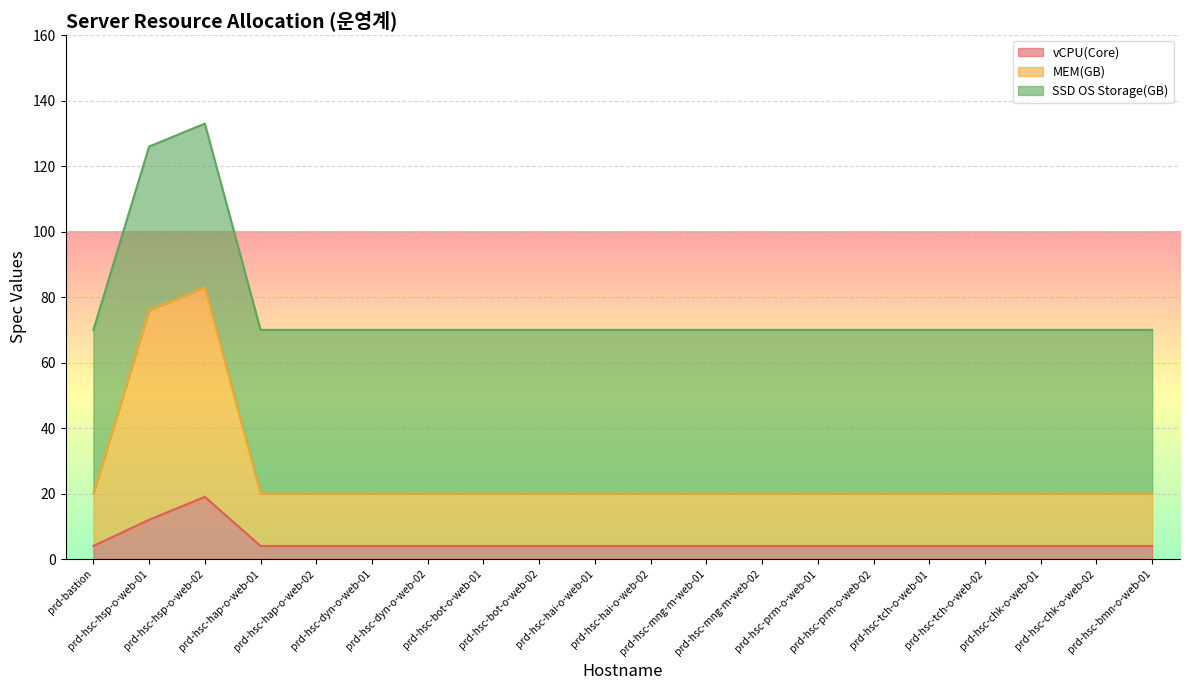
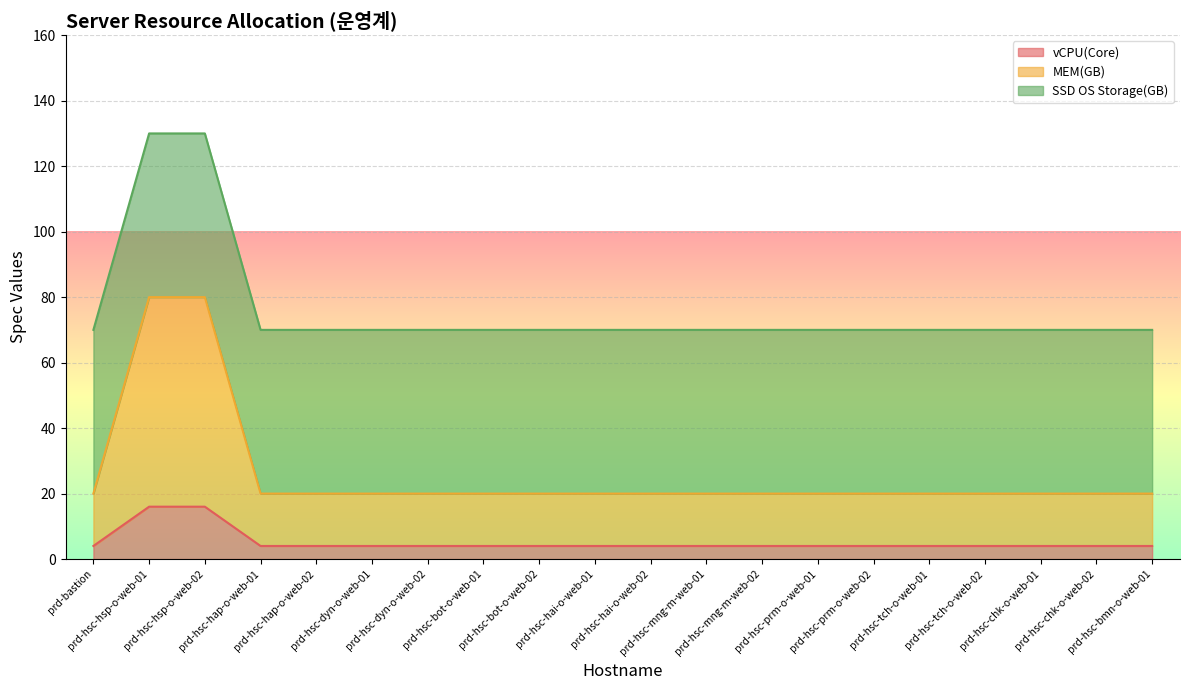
  {
    "vCPU(Core)": {
      "prd-bastion": 4,
-     "prd-hsc-hsp-o-web-01": 12,
-     "prd-hsc-hsp-o-web-02": 19,
+     "prd-hsc-hsp-o-web-01": 16,
+     "prd-hsc-hsp-o-web-02": 16,
      "prd-hsc-hap-o-web-01": 4,
      "prd-hsc-hap-o-web-02": 4,
      "prd-hsc-dyn-o-web-01": 4,
      "prd-hsc-dyn-o-web-02": 4,
      "prd-hsc-bot-o-web-01": 4,
      "prd-hsc-bot-o-web-02": 4,
      "prd-hsc-hai-o-web-01": 4,
      "prd-hsc-hai-o-web-02": 4,
      "prd-hsc-mng-m-web-01": 4,
      "prd-hsc-mng-m-web-02": 4,
      "prd-hsc-prm-o-web-01": 4,
      "prd-hsc-prm-o-web-02": 4,
      "prd-hsc-tch-o-web-01": 4,
      "prd-hsc-tch-o-web-02": 4,
      "prd-hsc-chk-o-web-01": 4,
      "prd-hsc-chk-o-web-02": 4,
      "prd-hsc-bmn-o-web-01": 4
    },
    "MEM(GB)": {
      "prd-bastion": 16,
      "prd-hsc-hsp-o-web-01": 64,
      "prd-hsc-hsp-o-web-02": 64,
      "prd-hsc-hap-o-web-01": 16,
      "prd-hsc-hap-o-web-02": 16,
      "prd-hsc-dyn-o-web-01": 16,
      "prd-hsc-dyn-o-web-02": 16,
      "prd-hsc-bot-o-web-01": 16,
      "prd-hsc-bot-o-web-02": 16,
      "prd-hsc-hai-o-web-01": 16,
      "prd-hsc-hai-o-web-02": 16,
      "prd-hsc-mng-m-web-01": 16,
      "prd-hsc-mng-m-web-02": 16,
      "prd-hsc-prm-o-web-01": 16,
      "prd-hsc-prm-o-web-02": 16,
      "prd-hsc-tch-o-web-01": 16,
      "prd-hsc-tch-o-web-02": 16,
      "prd-hsc-chk-o-web-01": 16,
      "prd-hsc-chk-o-web-02": 16,
      "prd-hsc-bmn-o-web-01": 16
    },
    "SSD OS Storage(GB)": {
      "prd-bastion": 50,
      "prd-hsc-hsp-o-web-01": 50,
      "prd-hsc-hsp-o-web-02": 50,
      "prd-hsc-hap-o-web-01": 50,
      "prd-hsc-hap-o-web-02": 50,
      "prd-hsc-dyn-o-web-01": 50,
      "prd-hsc-dyn-o-web-02": 50,
      "prd-hsc-bot-o-web-01": 50,
      "prd-hsc-bot-o-web-02": 50,
      "prd-hsc-hai-o-web-01": 50,
      "prd-hsc-hai-o-web-02": 50,
      "prd-hsc-mng-m-web-01": 50,
      "prd-hsc-mng-m-web-02": 50,
      "prd-hsc-prm-o-web-01": 50,
      "prd-hsc-prm-o-web-02": 50,
      "prd-hsc-tch-o-web-01": 50,
      "prd-hsc-tch-o-web-02": 50,
      "prd-hsc-chk-o-web-01": 50,
      "prd-hsc-chk-o-web-02": 50,
      "prd-hsc-bmn-o-web-01": 50
    }
  }
